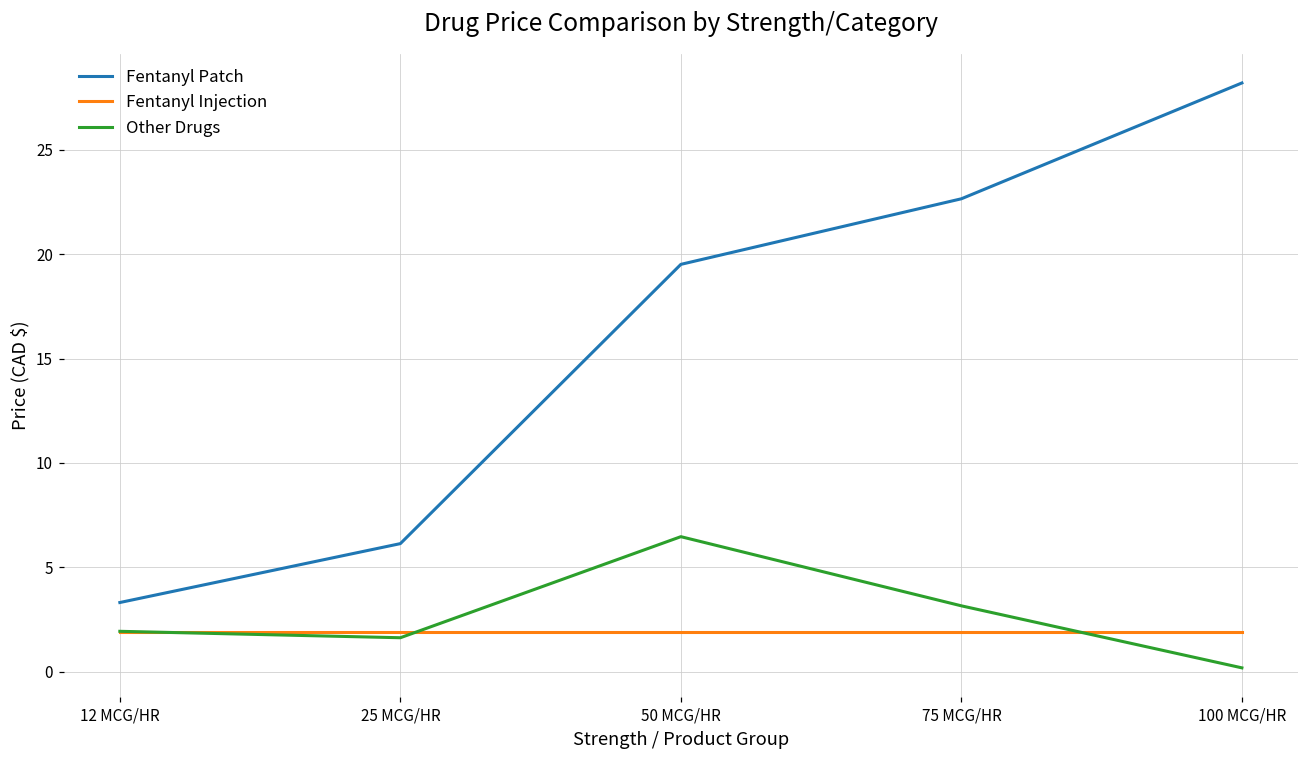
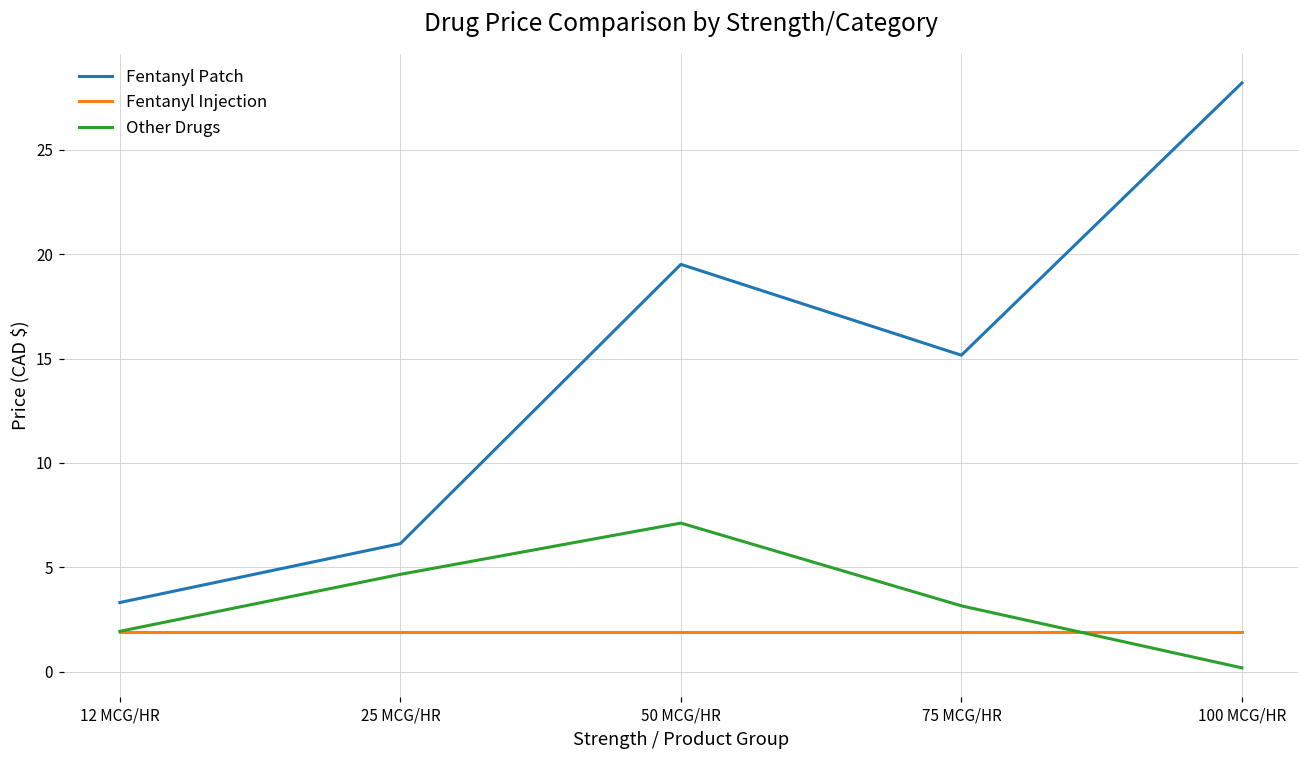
  {
    "Fentanyl Patch": {
      "12 MCG/HR": 3.3,
      "25 MCG/HR": 6.1,
      "50 MCG/HR": 19.5,
-     "75 MCG/HR": 22.7,
+     "75 MCG/HR": 15.2,
      "100 MCG/HR": 28.2
    },
    "Fentanyl Injection": {
      "25 MCG/HR": 1.9,
      "50 MCG/HR": 1.9,
      "75 MCG/HR": 1.9,
      "100 MCG/HR": 1.9
    },
    "Other Drugs": {
-     "25 MCG/HR": 1.6,
-     "50 MCG/HR": 6.5,
+     "25 MCG/HR": 4.7,
+     "50 MCG/HR": 7.1,
      "75 MCG/HR": 3.2,
      "100 MCG/HR": 0.2
    }
  }
